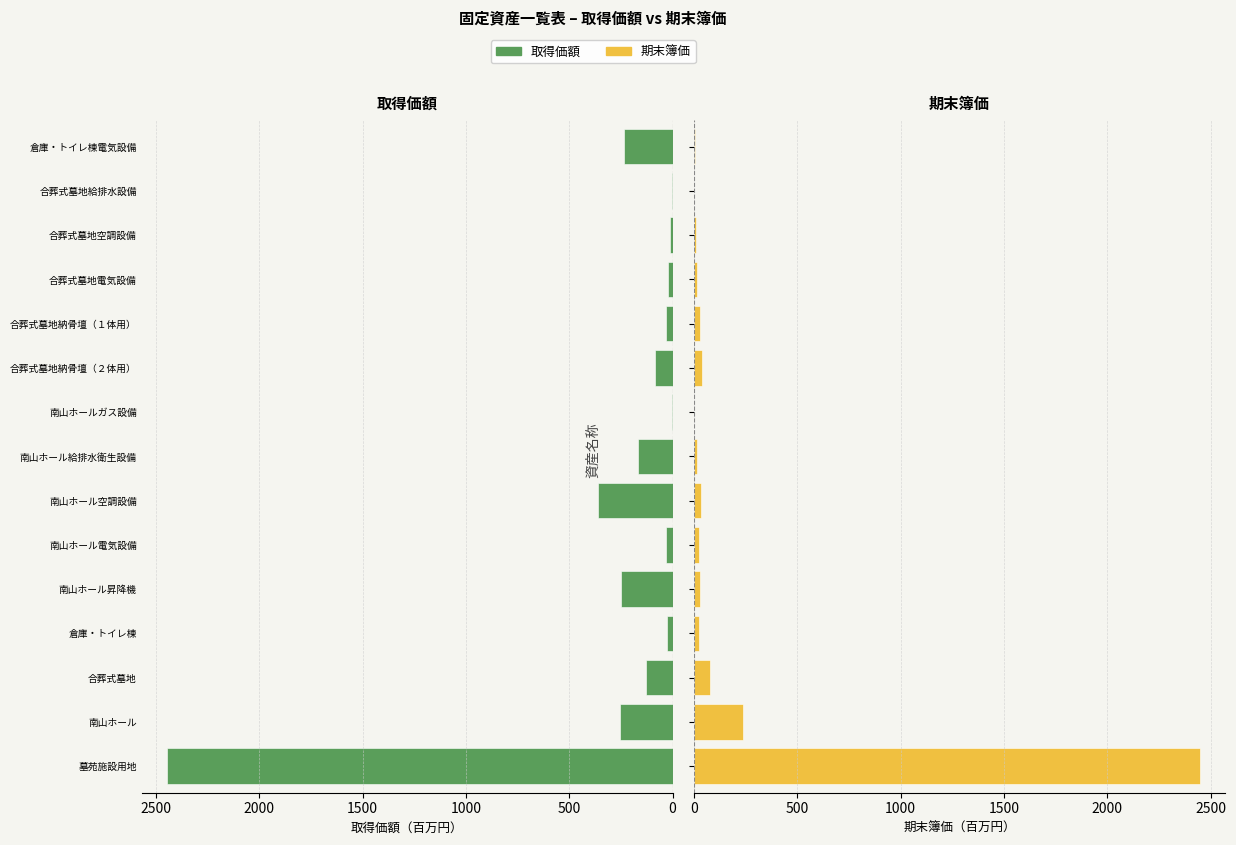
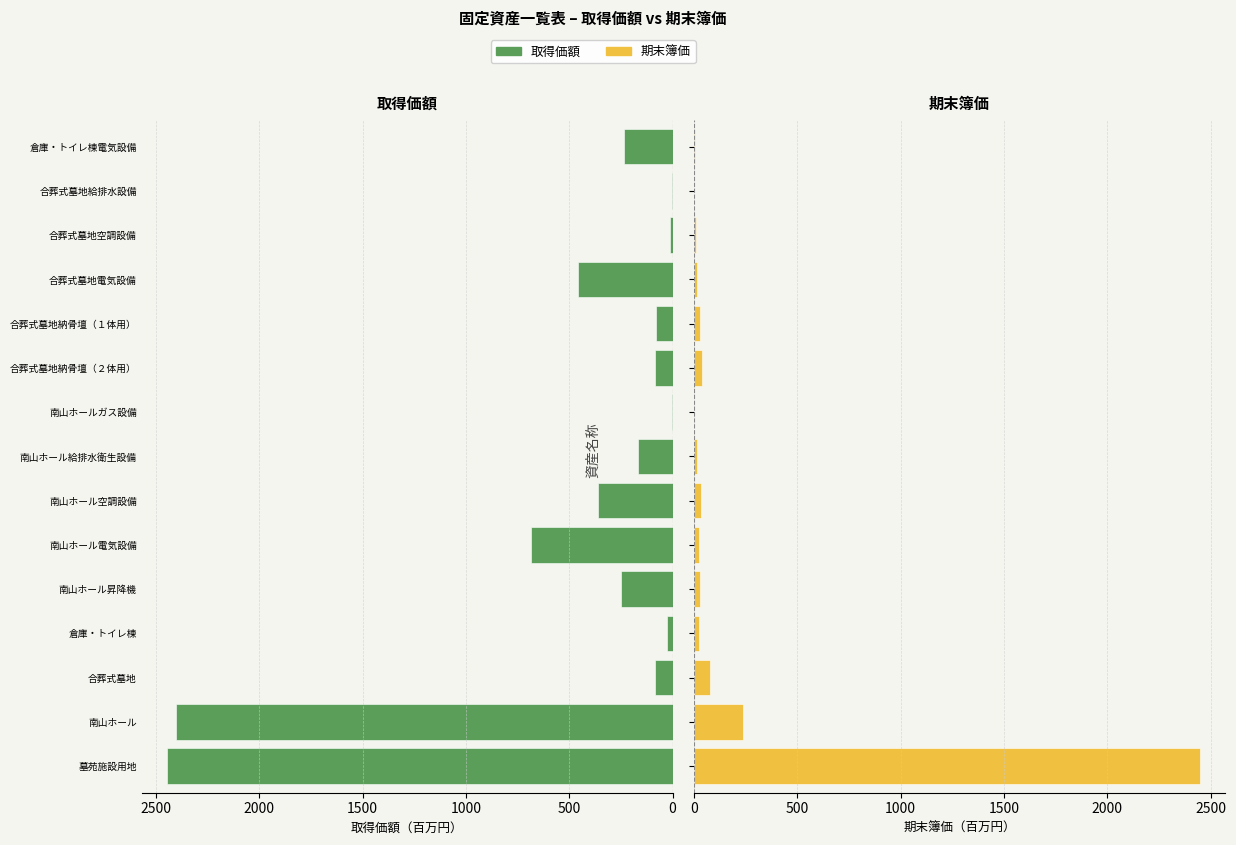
  {
    "取得価額": {
      "倉庫・トイレ棟電気設備": 240,
      "合葬式墓地空調設備": 10,
-     "合葬式墓地電気設備": 20,
-     "合葬式墓地納骨壇（１体用）": 30,
+     "合葬式墓地電気設備": 460,
+     "合葬式墓地納骨壇（１体用）": 80,
      "合葬式墓地納骨壇（２体用）": 90,
      "南山ホール給排水衛生設備": 170,
      "南山ホール空調設備": 360,
-     "南山ホール電気設備": 30,
+     "南山ホール電気設備": 690,
      "南山ホール昇降機": 250,
      "倉庫・トイレ棟": 30,
-     "合葬式墓地": 130,
-     "南山ホール": 260,
+     "合葬式墓地": 80,
+     "南山ホール": 2400,
      "墓苑施設用地": 2450
    }
  }
